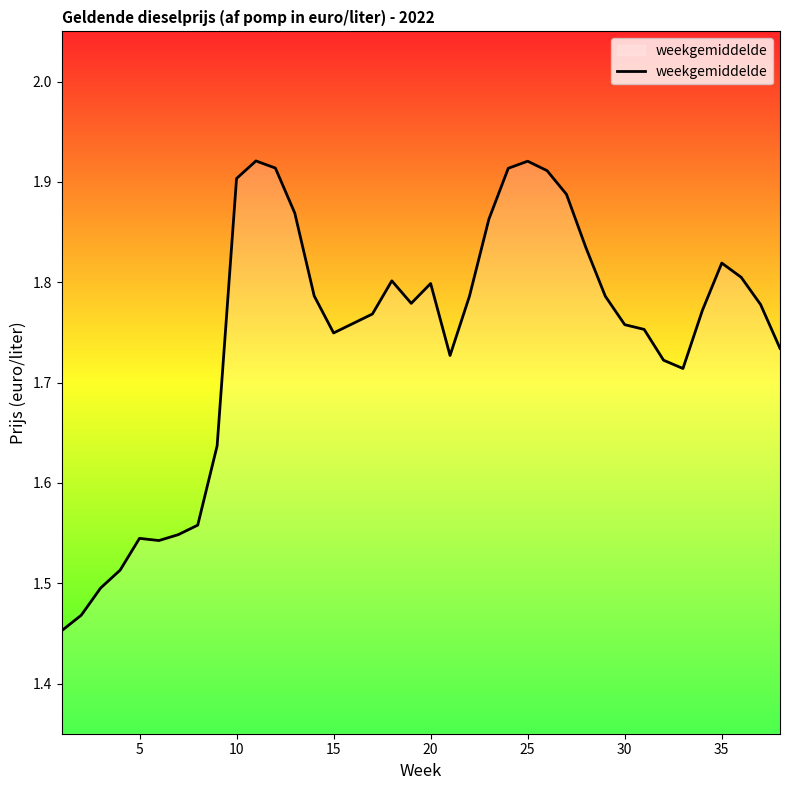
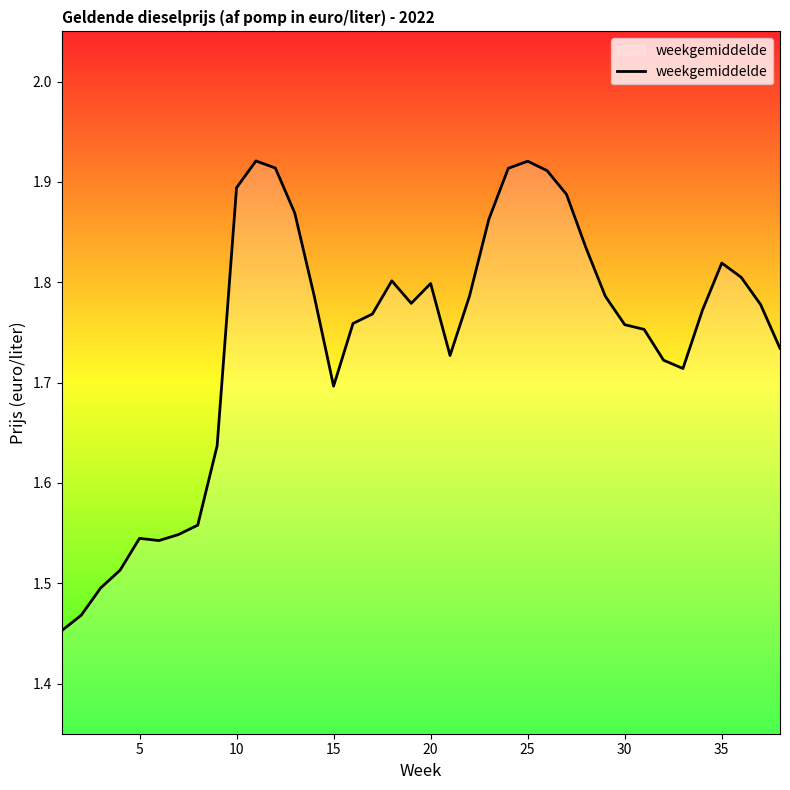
  {
    "5": 1.545,
-   "10": 1.903,
-   "15": 1.749,
+   "10": 1.894,
+   "15": 1.696,
    "20": 1.799,
    "25": 1.921,
    "30": 1.758,
    "35": 1.819
  }
